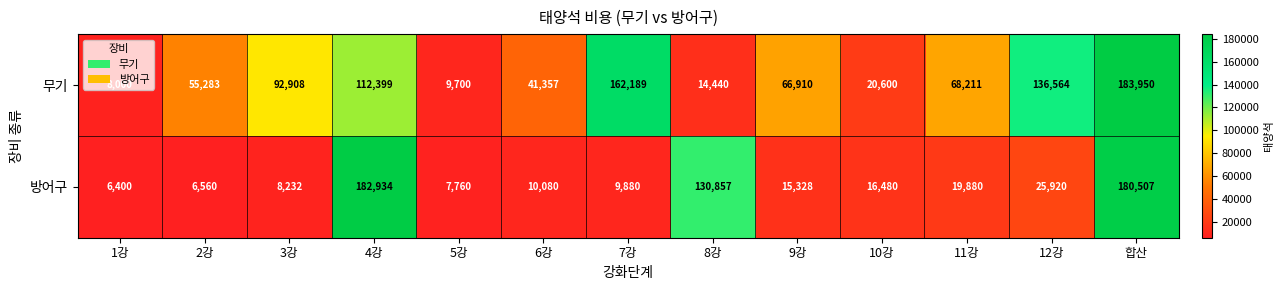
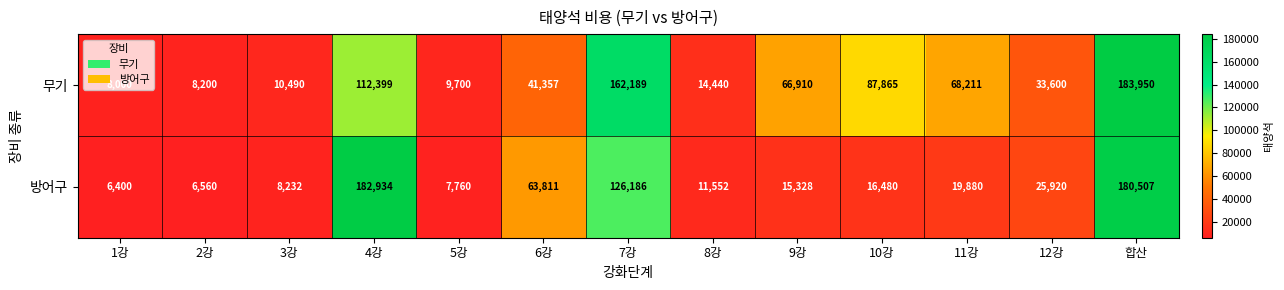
  {
    "무기": {
-     "2강": "55,283",
-     "3강": "92,908",
+     "2강": "8,200",
+     "3강": "10,490",
      "4강": "112,399",
      "5강": "9,700",
      "6강": "41,357",
      "7강": "162,189",
      "8강": "14,440",
      "9강": "66,910",
-     "10강": "20,600",
+     "10강": "87,865",
      "11강": "68,211",
-     "12강": "136,564",
+     "12강": "33,600",
      "합산": "183,950"
    },
    "방어구": {
      "1강": "6,400",
      "2강": "6,560",
      "3강": "8,232",
      "4강": "182,934",
      "5강": "7,760",
-     "6강": "10,080",
-     "7강": "9,880",
-     "8강": "130,857",
+     "6강": "63,811",
+     "7강": "126,186",
+     "8강": "11,552",
      "9강": "15,328",
      "10강": "16,480",
      "11강": "19,880",
      "12강": "25,920",
      "합산": "180,507"
    }
  }
